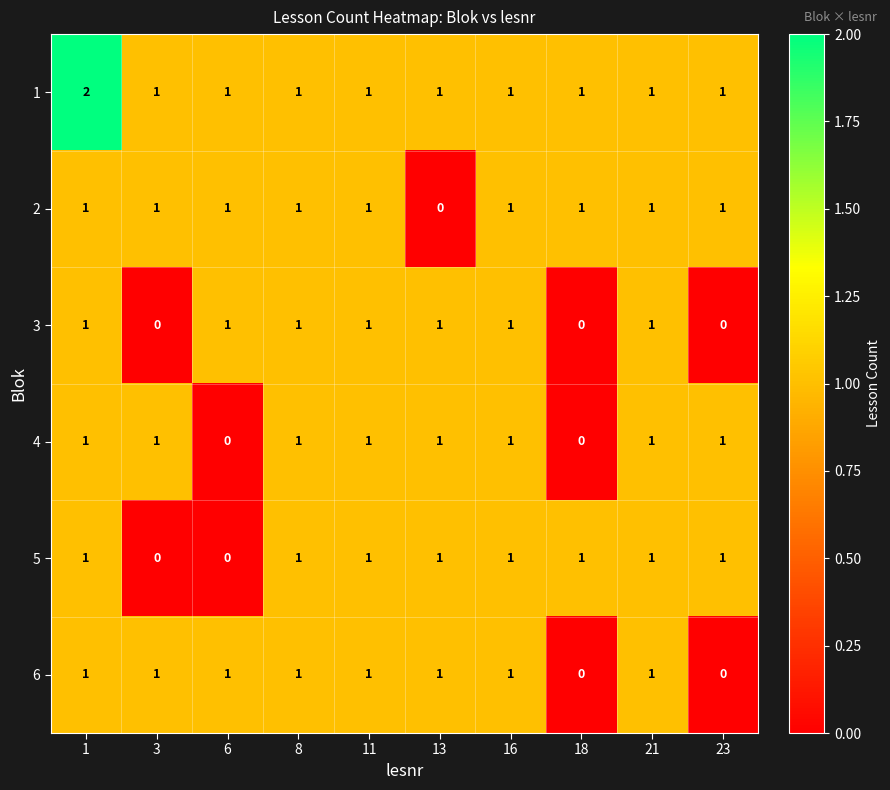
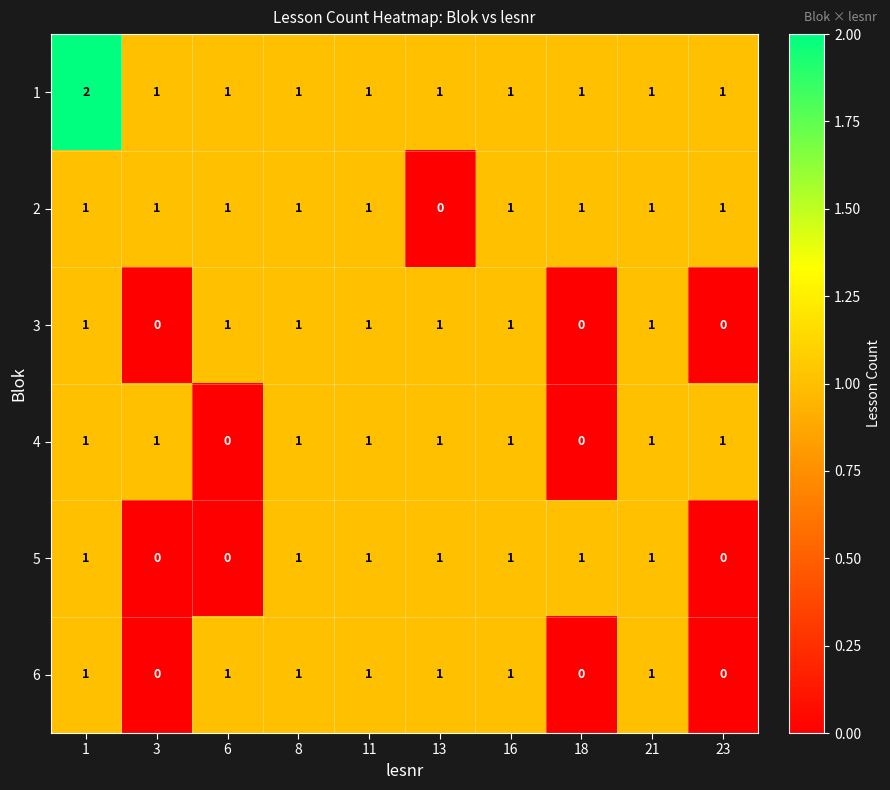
  {
    "1": {
      "1": 2,
      "3": 1,
      "6": 1,
      "8": 1,
      "11": 1,
      "13": 1,
      "16": 1,
      "18": 1,
      "21": 1,
      "23": 1
    },
    "2": {
      "1": 1,
      "3": 1,
      "6": 1,
      "8": 1,
      "11": 1,
      "13": 0,
      "16": 1,
      "18": 1,
      "21": 1,
      "23": 1
    },
    "3": {
      "1": 1,
      "3": 0,
      "6": 1,
      "8": 1,
      "11": 1,
      "13": 1,
      "16": 1,
      "18": 0,
      "21": 1,
      "23": 0
    },
    "4": {
      "1": 1,
      "3": 1,
      "6": 0,
      "8": 1,
      "11": 1,
      "13": 1,
      "16": 1,
      "18": 0,
      "21": 1,
      "23": 1
    },
    "5": {
      "1": 1,
      "3": 0,
      "6": 0,
      "8": 1,
      "11": 1,
      "13": 1,
      "16": 1,
      "18": 1,
      "21": 1,
-     "23": 1
+     "23": 0
    },
    "6": {
      "1": 1,
-     "3": 1,
+     "3": 0,
      "6": 1,
      "8": 1,
      "11": 1,
      "13": 1,
      "16": 1,
      "18": 0,
      "21": 1,
      "23": 0
    }
  }
